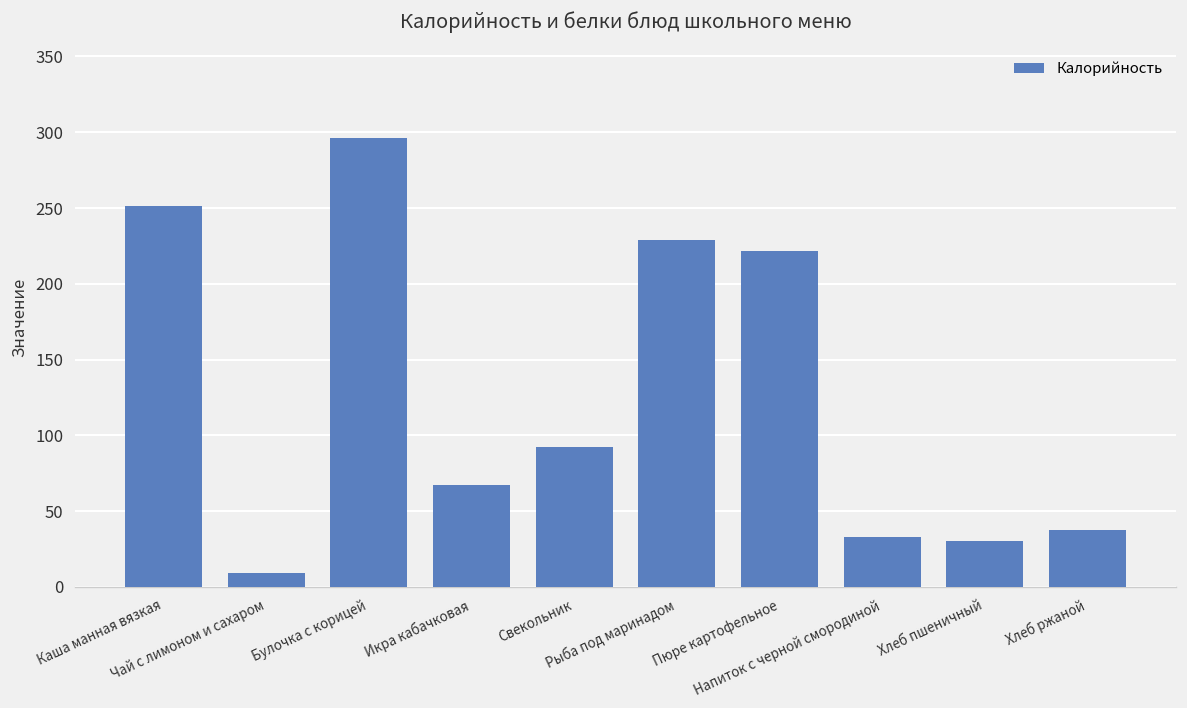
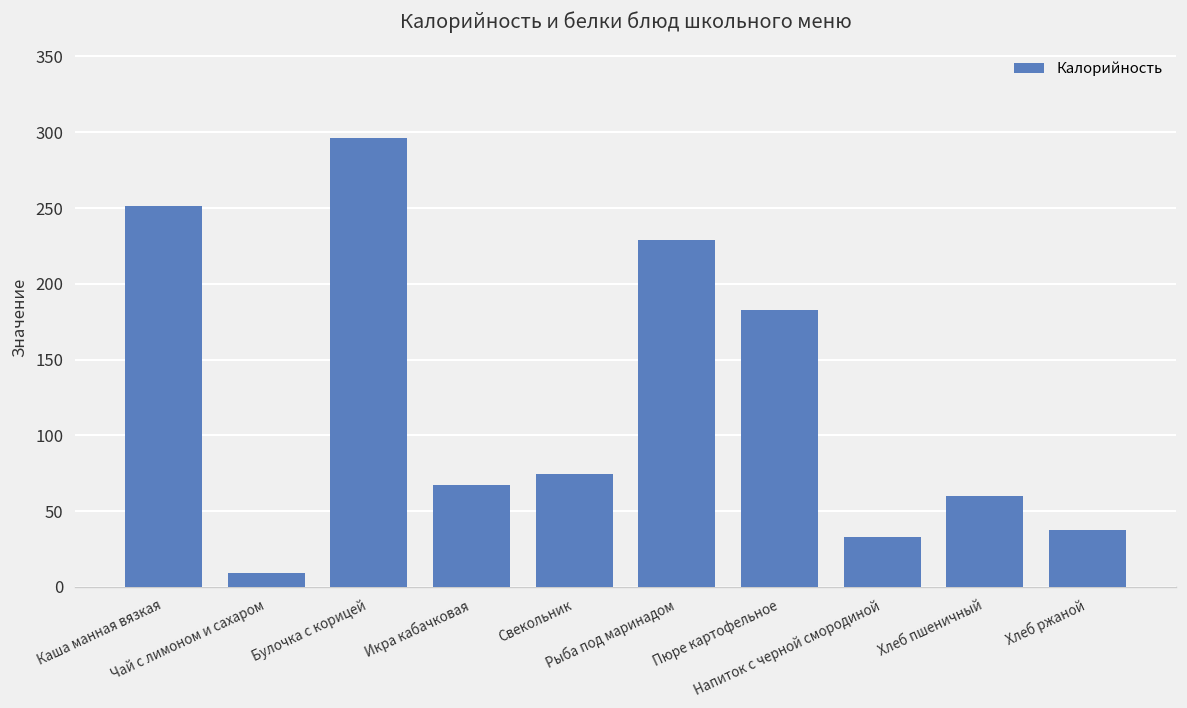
  {
    "Каша манная вязкая": 251,
    "Чай с лимоном и сахаром": 9,
    "Булочка с корицей": 296,
    "Икра кабачковая": 68,
-   "Свекольник": 92,
+   "Свекольник": 74,
    "Рыба под маринадом": 229,
-   "Пюре картофельное": 222,
+   "Пюре картофельное": 183,
    "Напиток с черной смородиной": 33,
-   "Хлеб пшеничный": 30,
+   "Хлеб пшеничный": 60,
    "Хлеб ржаной": 38
  }
